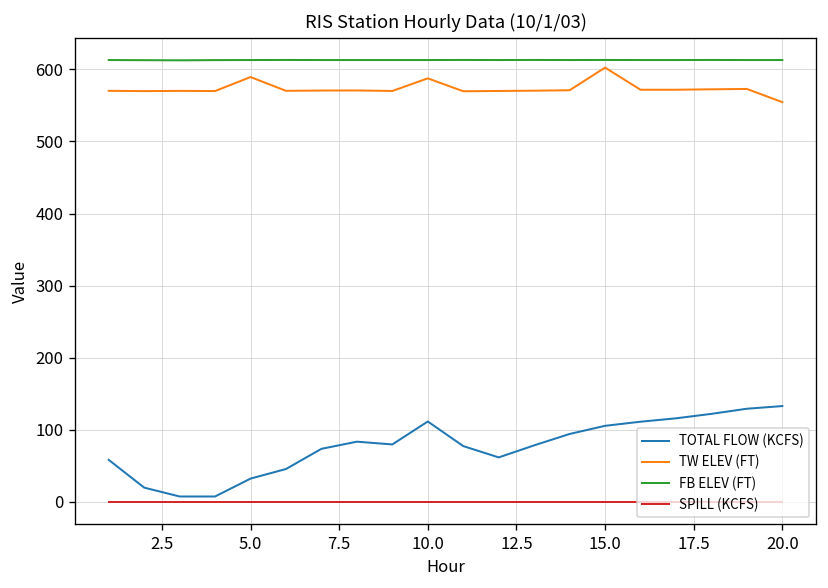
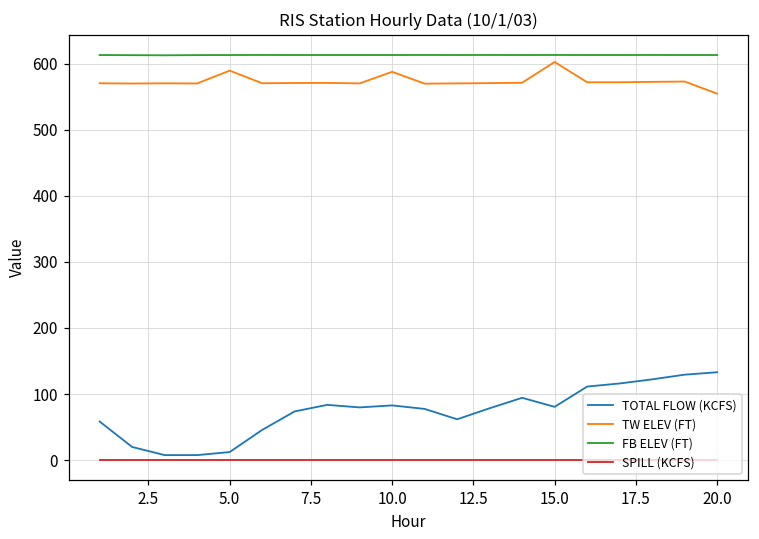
  {
    "TOTAL FLOW (KCFS)": {
-     "5.0": 30,
-     "10.0": 110,
-     "15.0": 110,
+     "5.0": 10,
+     "10.0": 80,
+     "15.0": 80,
      "20.0": 130
    },
    "TW ELEV (FT)": {
      "5.0": 590,
      "10.0": 590,
      "15.0": 600,
      "20.0": 550
    },
    "FB ELEV (FT)": {
      "5.0": 610,
      "10.0": 610,
      "15.0": 610,
      "20.0": 610
    },
    "SPILL (KCFS)": {
      "5.0": 0,
      "10.0": 0,
      "15.0": 0
    }
  }
